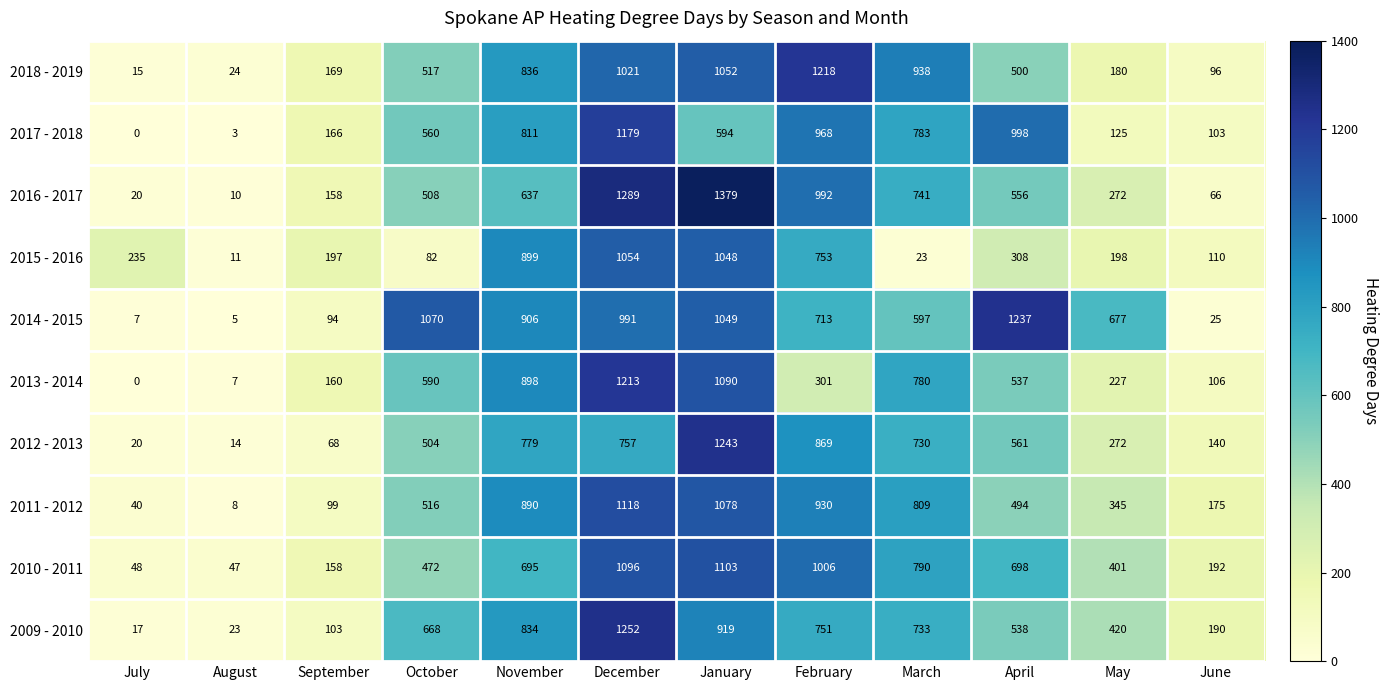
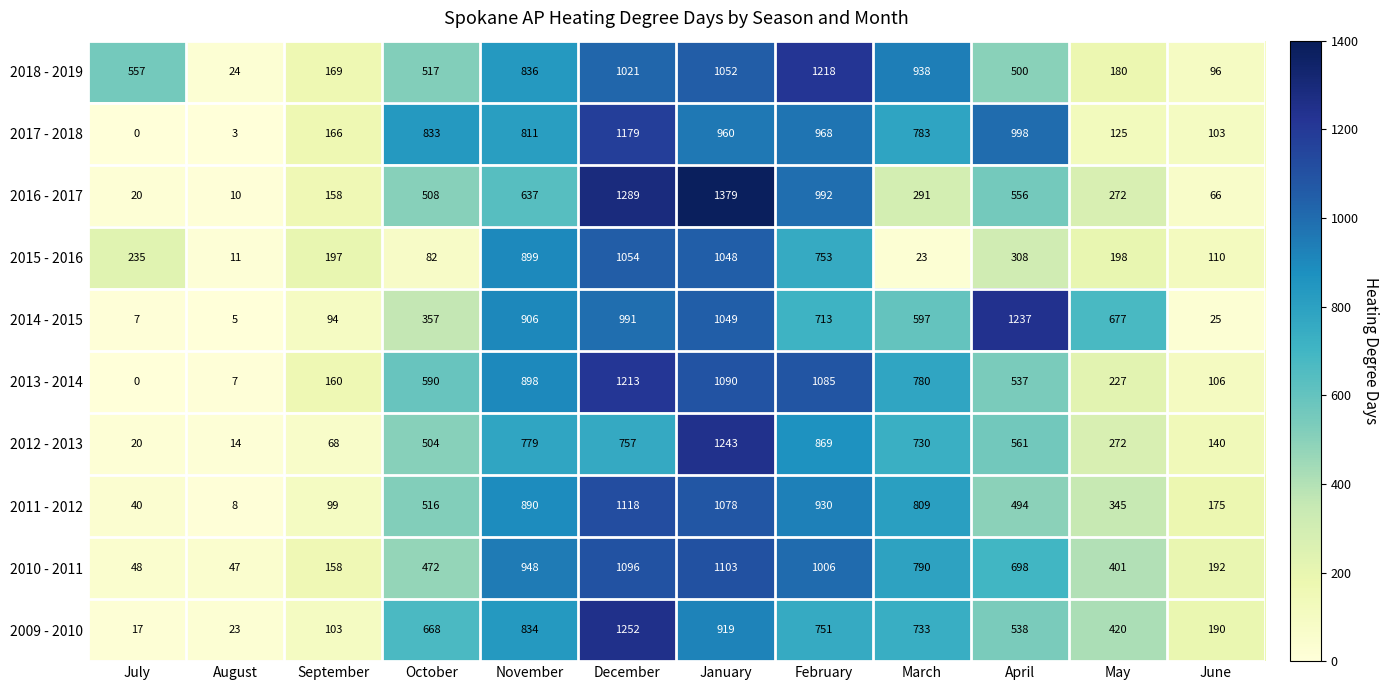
  {
    "2018 - 2019": {
-     "July": 15,
+     "July": 557,
      "August": 24,
      "September": 169,
      "October": 517,
      "November": 836,
      "December": 1021,
      "January": 1052,
      "February": 1218,
      "March": 938,
      "April": 500,
      "May": 180,
      "June": 96
    },
    "2017 - 2018": {
      "July": 0,
      "August": 3,
      "September": 166,
-     "October": 560,
+     "October": 833,
      "November": 811,
      "December": 1179,
-     "January": 594,
+     "January": 960,
      "February": 968,
      "March": 783,
      "April": 998,
      "May": 125,
      "June": 103
    },
    "2016 - 2017": {
      "July": 20,
      "August": 10,
      "September": 158,
      "October": 508,
      "November": 637,
      "December": 1289,
      "January": 1379,
      "February": 992,
-     "March": 741,
+     "March": 291,
      "April": 556,
      "May": 272,
      "June": 66
    },
    "2015 - 2016": {
      "July": 235,
      "August": 11,
      "September": 197,
      "October": 82,
      "November": 899,
      "December": 1054,
      "January": 1048,
      "February": 753,
      "March": 23,
      "April": 308,
      "May": 198,
      "June": 110
    },
    "2014 - 2015": {
      "July": 7,
      "August": 5,
      "September": 94,
-     "October": 1070,
+     "October": 357,
      "November": 906,
      "December": 991,
      "January": 1049,
      "February": 713,
      "March": 597,
      "April": 1237,
      "May": 677,
      "June": 25
    },
    "2013 - 2014": {
      "July": 0,
      "August": 7,
      "September": 160,
      "October": 590,
      "November": 898,
      "December": 1213,
      "January": 1090,
-     "February": 301,
+     "February": 1085,
      "March": 780,
      "April": 537,
      "May": 227,
      "June": 106
    },
    "2012 - 2013": {
      "July": 20,
      "August": 14,
      "September": 68,
      "October": 504,
      "November": 779,
      "December": 757,
      "January": 1243,
      "February": 869,
      "March": 730,
      "April": 561,
      "May": 272,
      "June": 140
    },
    "2011 - 2012": {
      "July": 40,
      "August": 8,
      "September": 99,
      "October": 516,
      "November": 890,
      "December": 1118,
      "January": 1078,
      "February": 930,
      "March": 809,
      "April": 494,
      "May": 345,
      "June": 175
    },
    "2010 - 2011": {
      "July": 48,
      "August": 47,
      "September": 158,
      "October": 472,
-     "November": 695,
+     "November": 948,
      "December": 1096,
      "January": 1103,
      "February": 1006,
      "March": 790,
      "April": 698,
      "May": 401,
      "June": 192
    },
    "2009 - 2010": {
      "July": 17,
      "August": 23,
      "September": 103,
      "October": 668,
      "November": 834,
      "December": 1252,
      "January": 919,
      "February": 751,
      "March": 733,
      "April": 538,
      "May": 420,
      "June": 190
    }
  }
